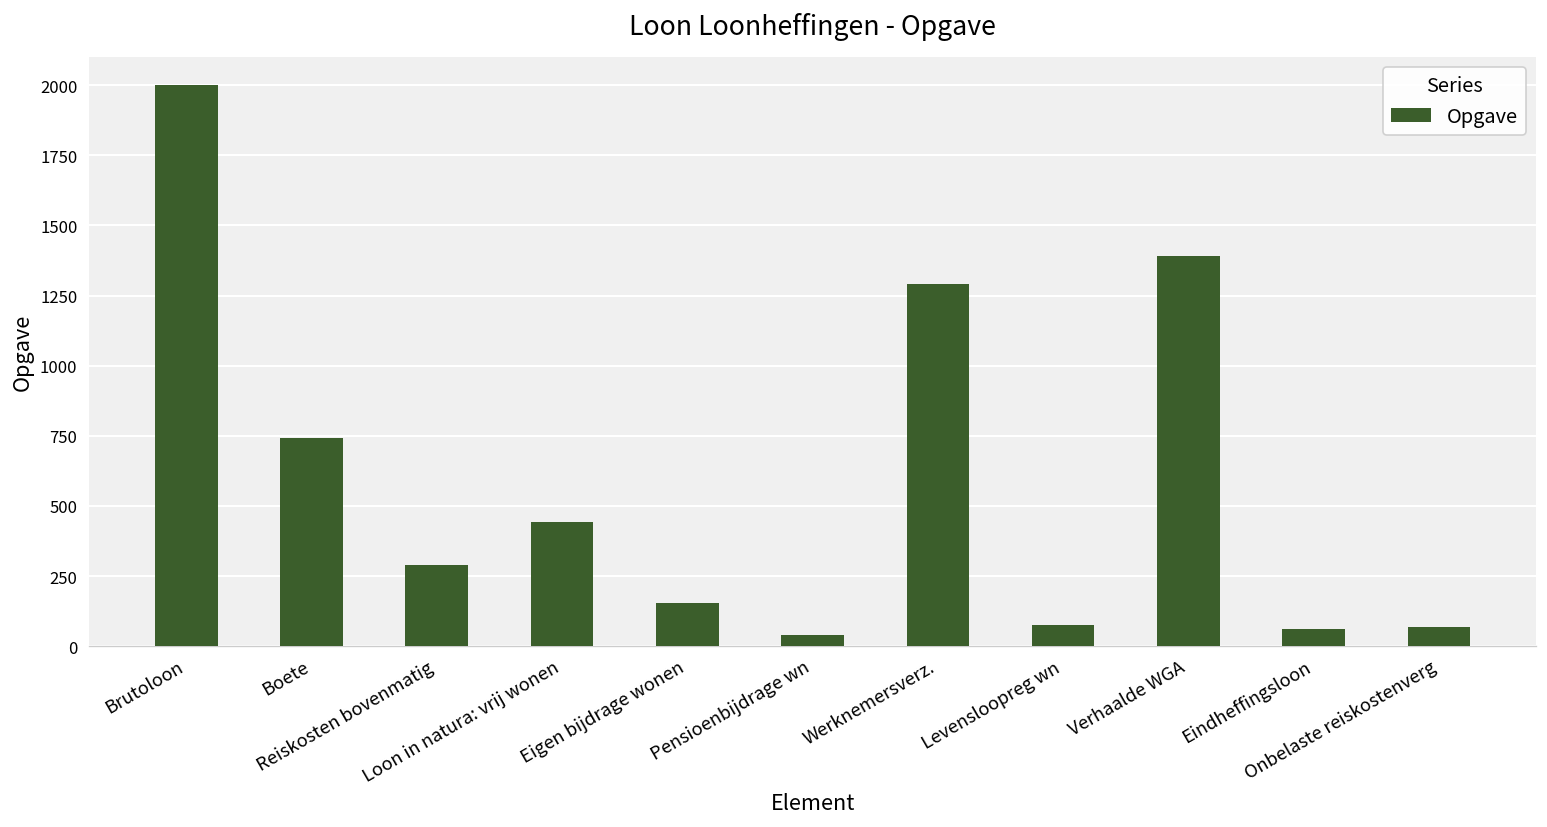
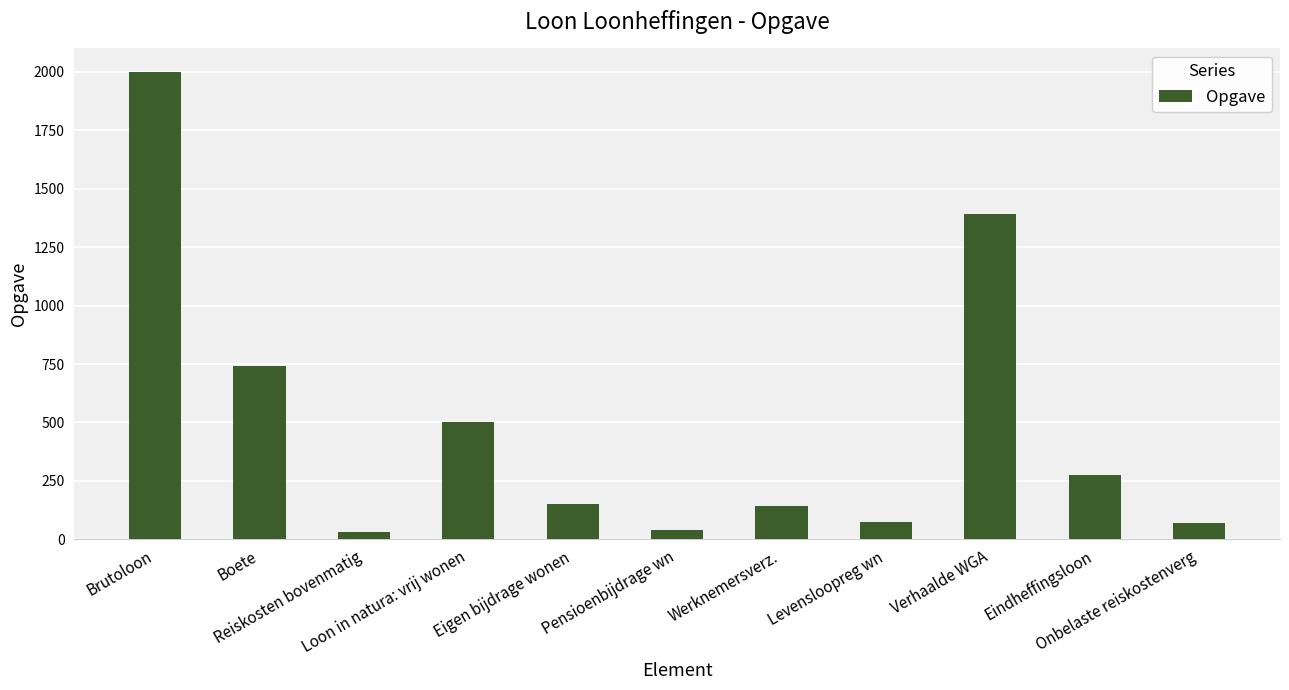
  {
    "Brutoloon": 2000,
    "Boete": 740,
-   "Reiskosten bovenmatig": 290,
-   "Loon in natura: vrij wonen": 440,
+   "Reiskosten bovenmatig": 30,
+   "Loon in natura: vrij wonen": 500,
    "Eigen bijdrage wonen": 150,
    "Pensioenbijdrage wn": 40,
-   "Werknemersverz.": 1290,
+   "Werknemersverz.": 140,
    "Levensloopreg wn": 80,
    "Verhaalde WGA": 1390,
-   "Eindheffingsloon": 60,
+   "Eindheffingsloon": 270,
    "Onbelaste reiskostenverg": 70
  }
